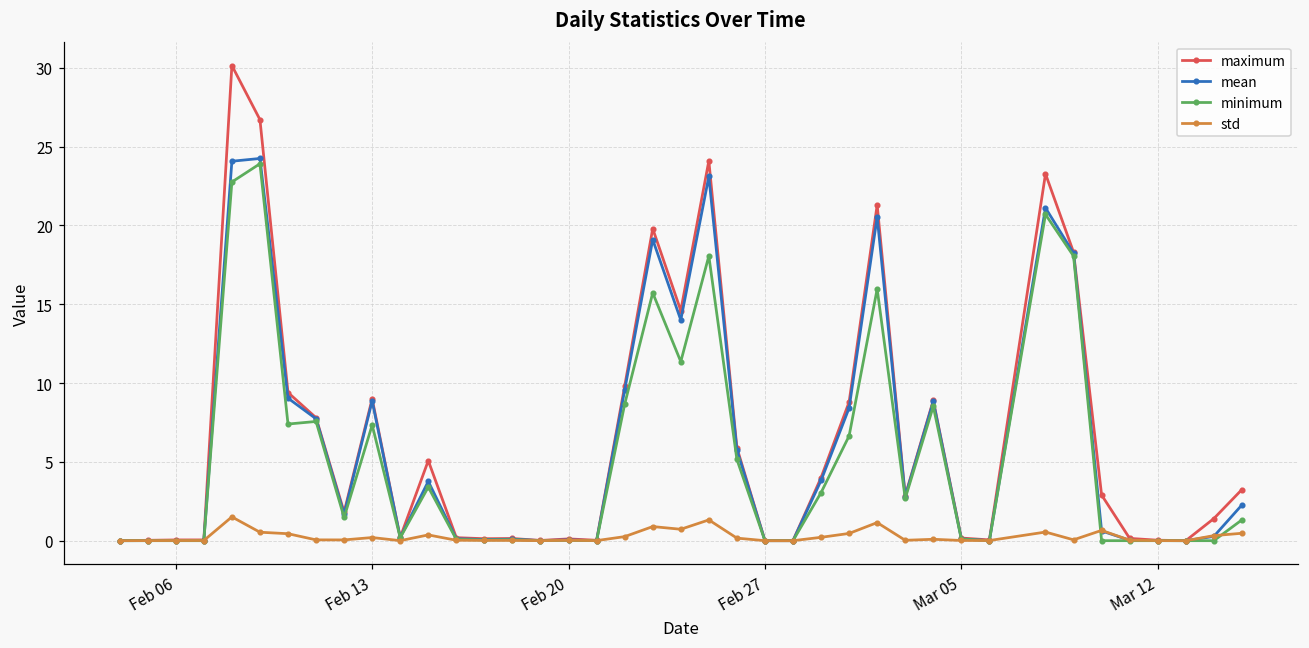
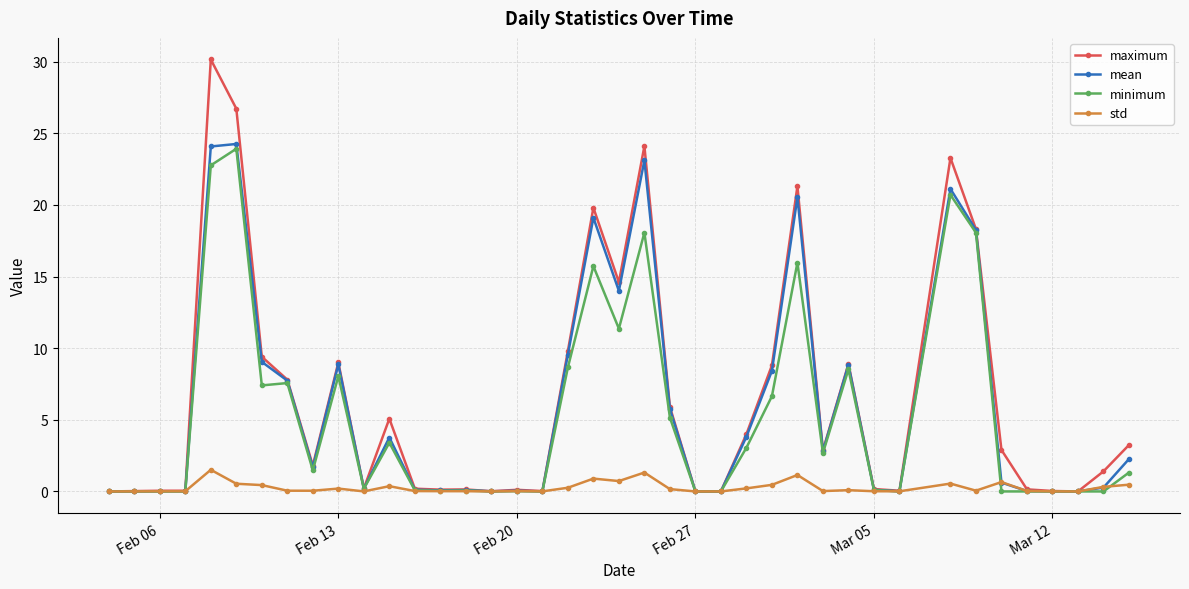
  {
    "minimum": {
-     "Feb 13": 7.3
+     "Feb 13": 8.0
    }
  }
